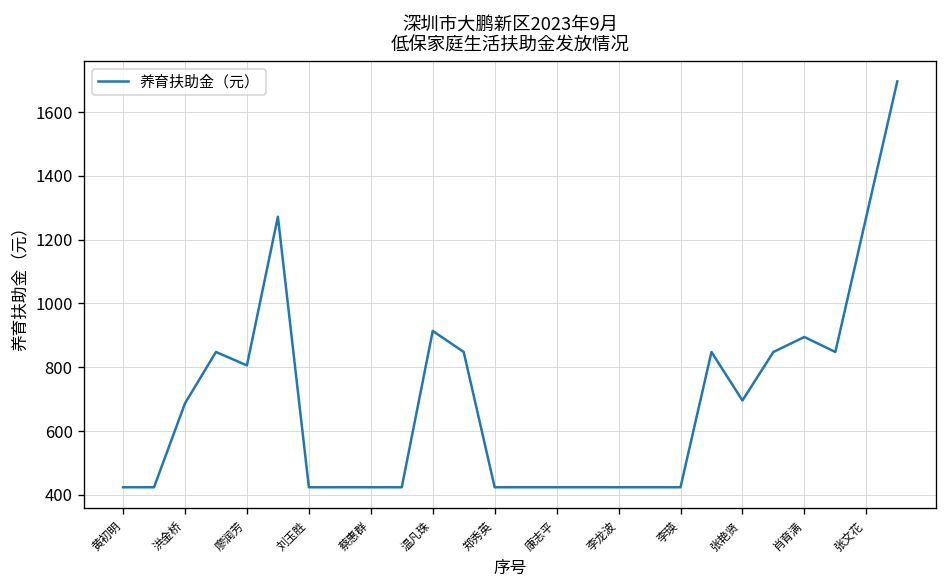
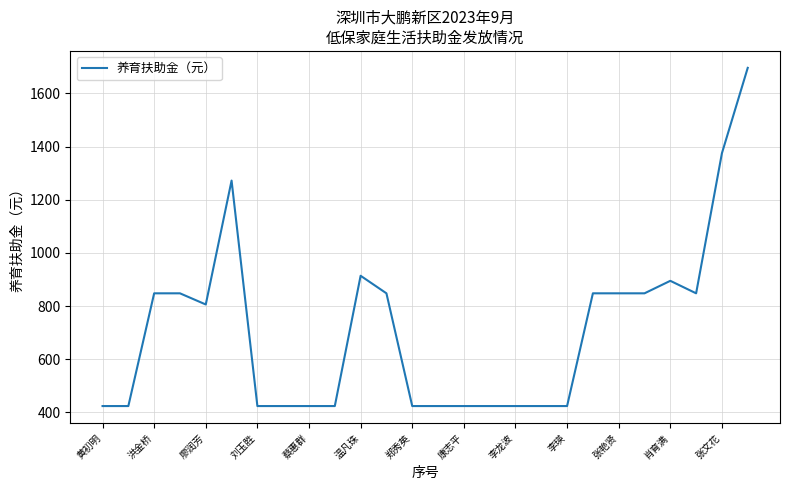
  {
    "黄初明": 420,
-   "洪金桥": 690,
+   "洪金桥": 850,
    "廖润芳": 810,
    "刘玉胜": 420,
    "蔡惠群": 420,
    "温凡珠": 910,
    "郑秀英": 420,
    "康志平": 420,
    "李龙波": 420,
    "李瑛": 420,
-   "张艳贤": 700,
+   "张艳贤": 850,
    "肖育满": 900,
-   "张文花": 1270
+   "张文花": 1380
  }
